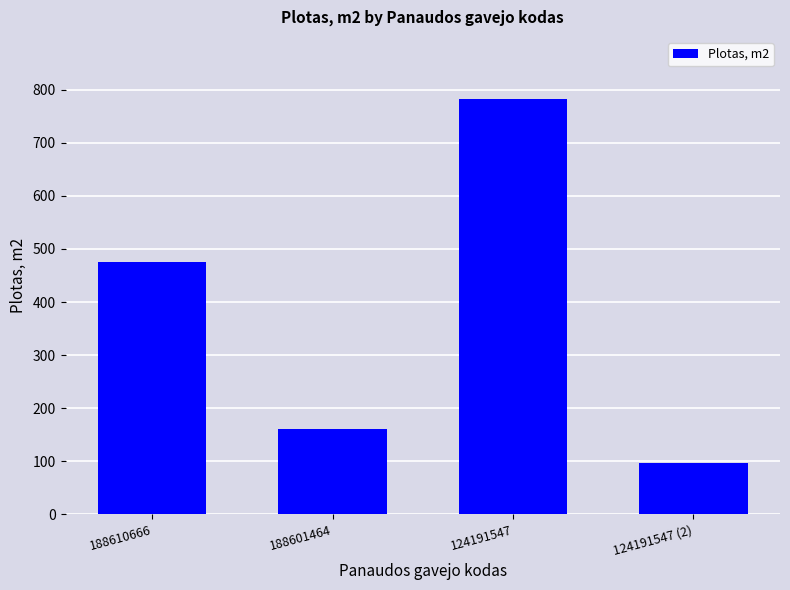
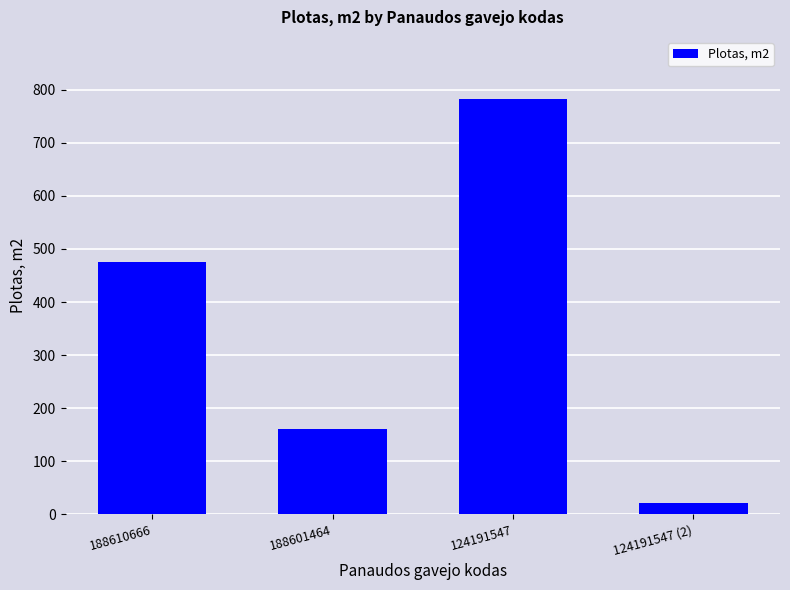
  {
    "188610666": 470,
    "188601464": 160,
    "124191547": 780,
-   "124191547 (2)": 100
+   "124191547 (2)": 20
  }
